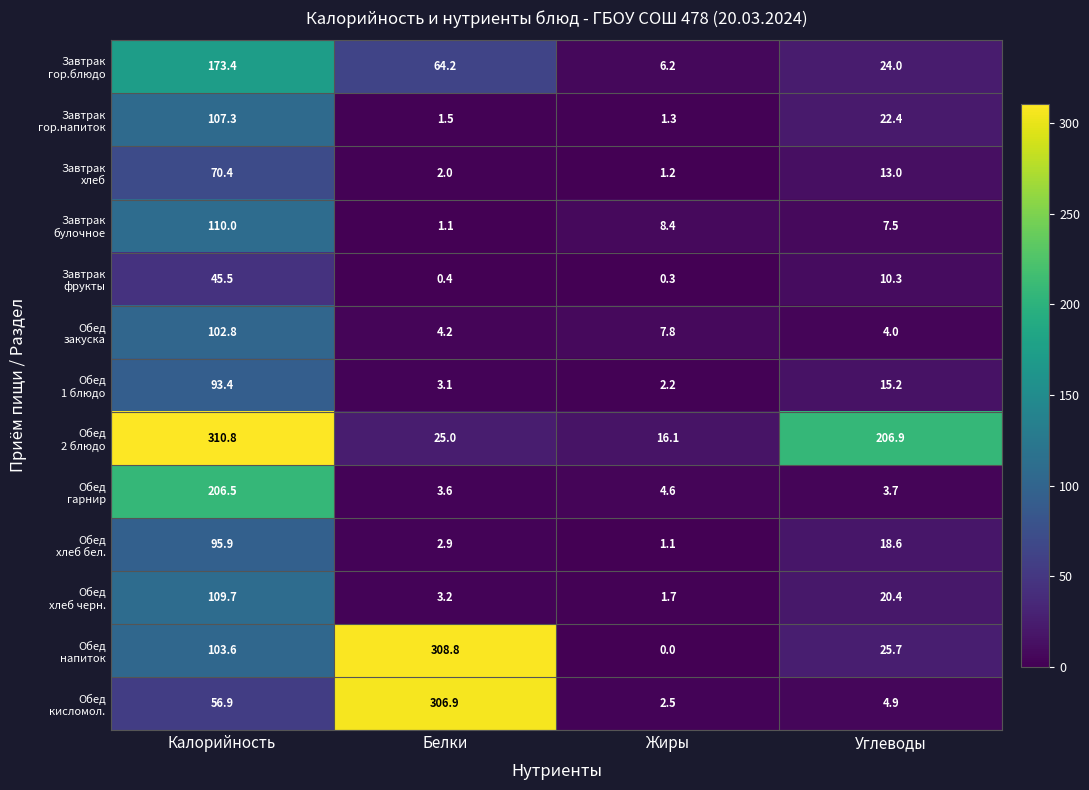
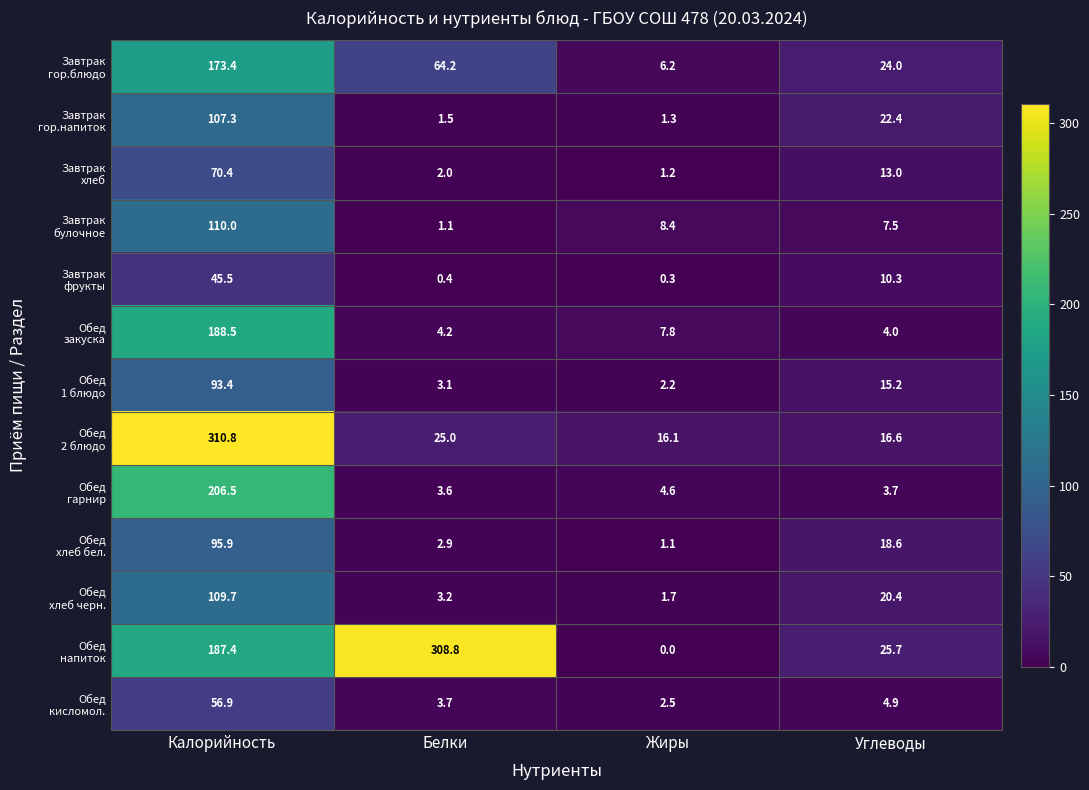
  {
    "Завтрак гор.блюдо": {
      "Калорийность": 173.4,
      "Белки": 64.2,
      "Жиры": 6.2,
      "Углеводы": 24.0
    },
    "Завтрак гор.напиток": {
      "Калорийность": 107.3,
      "Белки": 1.5,
      "Жиры": 1.3,
      "Углеводы": 22.4
    },
    "Завтрак хлеб": {
      "Калорийность": 70.4,
      "Белки": 2.0,
      "Жиры": 1.2,
      "Углеводы": 13.0
    },
    "Завтрак булочное": {
      "Калорийность": 110.0,
      "Белки": 1.1,
      "Жиры": 8.4,
      "Углеводы": 7.5
    },
    "Завтрак фрукты": {
      "Калорийность": 45.5,
      "Белки": 0.4,
      "Жиры": 0.3,
      "Углеводы": 10.3
    },
    "Обед закуска": {
-     "Калорийность": 102.8,
+     "Калорийность": 188.5,
      "Белки": 4.2,
      "Жиры": 7.8,
      "Углеводы": 4.0
    },
    "Обед 1 блюдо": {
      "Калорийность": 93.4,
      "Белки": 3.1,
      "Жиры": 2.2,
      "Углеводы": 15.2
    },
    "Обед 2 блюдо": {
      "Калорийность": 310.8,
      "Белки": 25.0,
      "Жиры": 16.1,
-     "Углеводы": 206.9
+     "Углеводы": 16.6
    },
    "Обед гарнир": {
      "Калорийность": 206.5,
      "Белки": 3.6,
      "Жиры": 4.6,
      "Углеводы": 3.7
    },
    "Обед хлеб бел.": {
      "Калорийность": 95.9,
      "Белки": 2.9,
      "Жиры": 1.1,
      "Углеводы": 18.6
    },
    "Обед хлеб черн.": {
      "Калорийность": 109.7,
      "Белки": 3.2,
      "Жиры": 1.7,
      "Углеводы": 20.4
    },
    "Обед напиток": {
-     "Калорийность": 103.6,
+     "Калорийность": 187.4,
      "Белки": 308.8,
      "Жиры": 0.0,
      "Углеводы": 25.7
    },
    "Обед кисломол.": {
      "Калорийность": 56.9,
-     "Белки": 306.9,
+     "Белки": 3.7,
      "Жиры": 2.5,
      "Углеводы": 4.9
    }
  }
